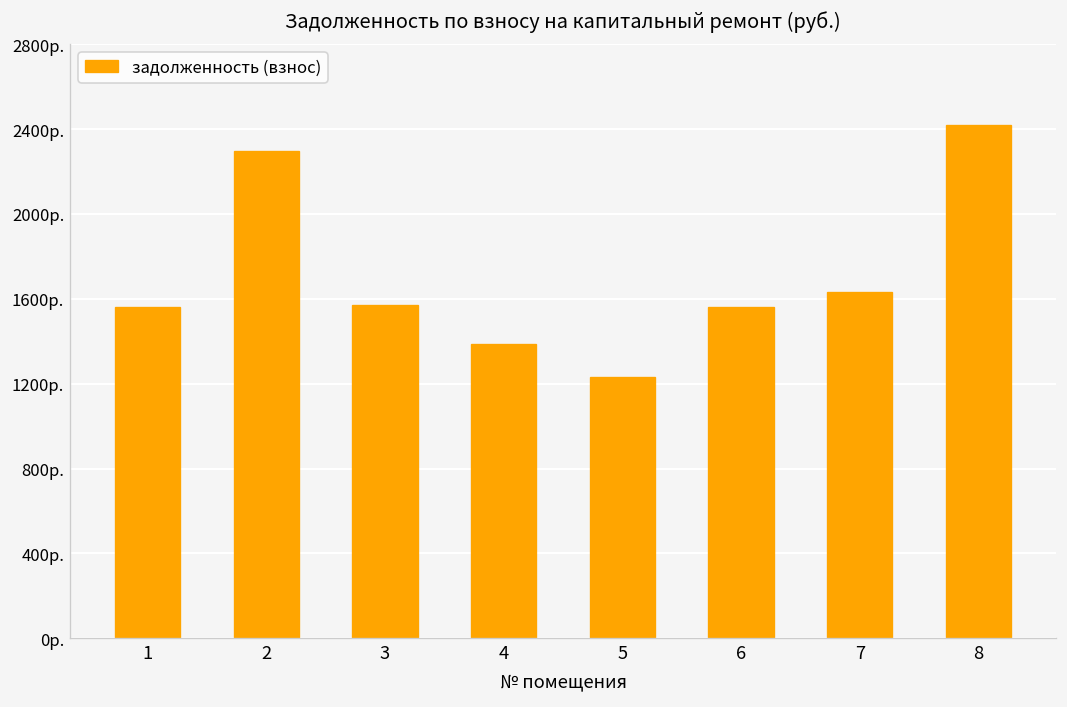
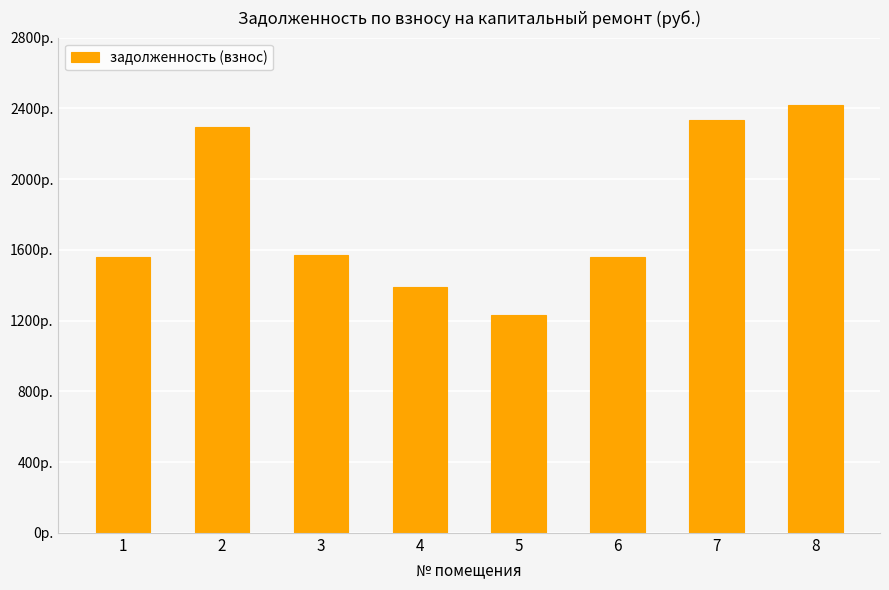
  {
    "1": "1560р.",
    "2": "2290р.",
    "3": "1570р.",
    "4": "1390р.",
    "5": "1230р.",
    "6": "1560р.",
-   "7": "1630р.",
+   "7": "2330р.",
    "8": "2420р."
  }
